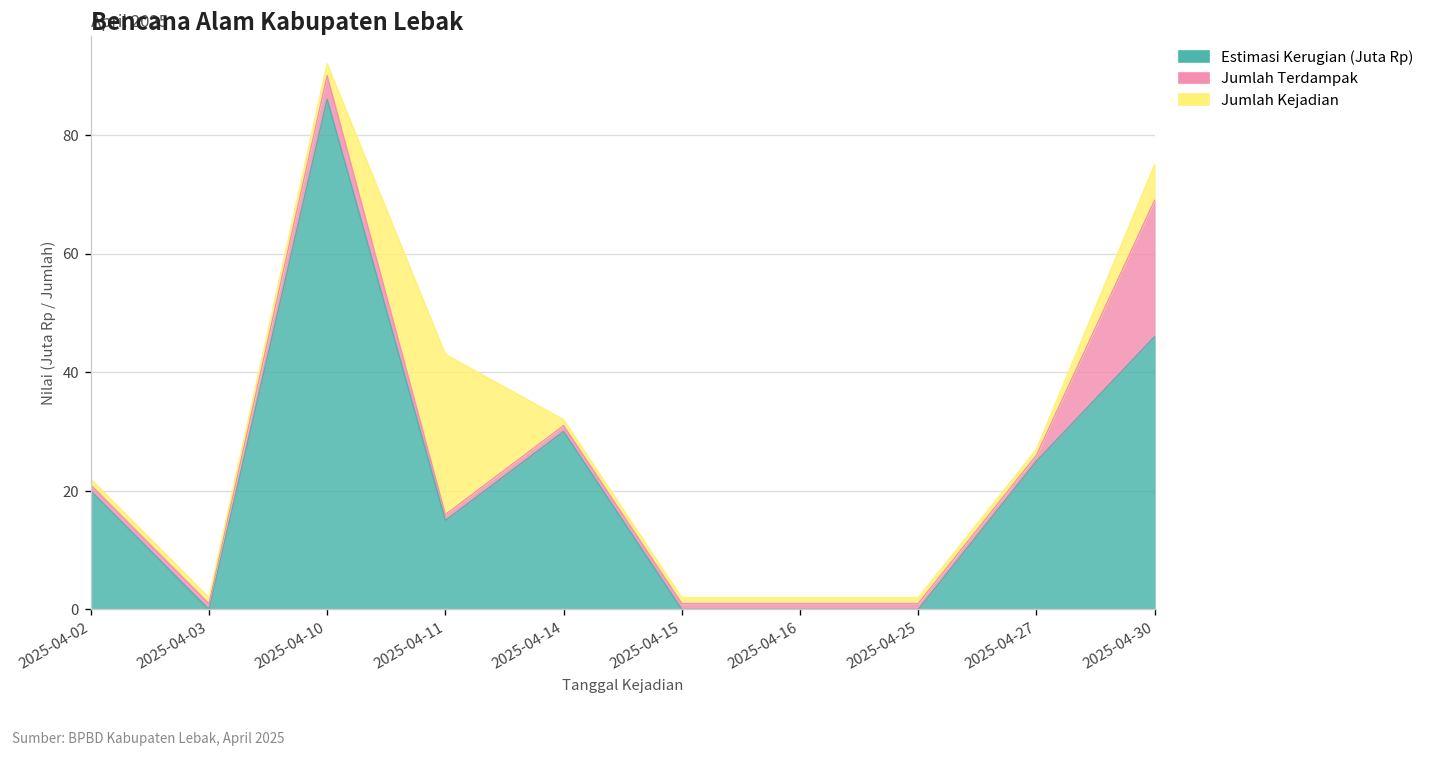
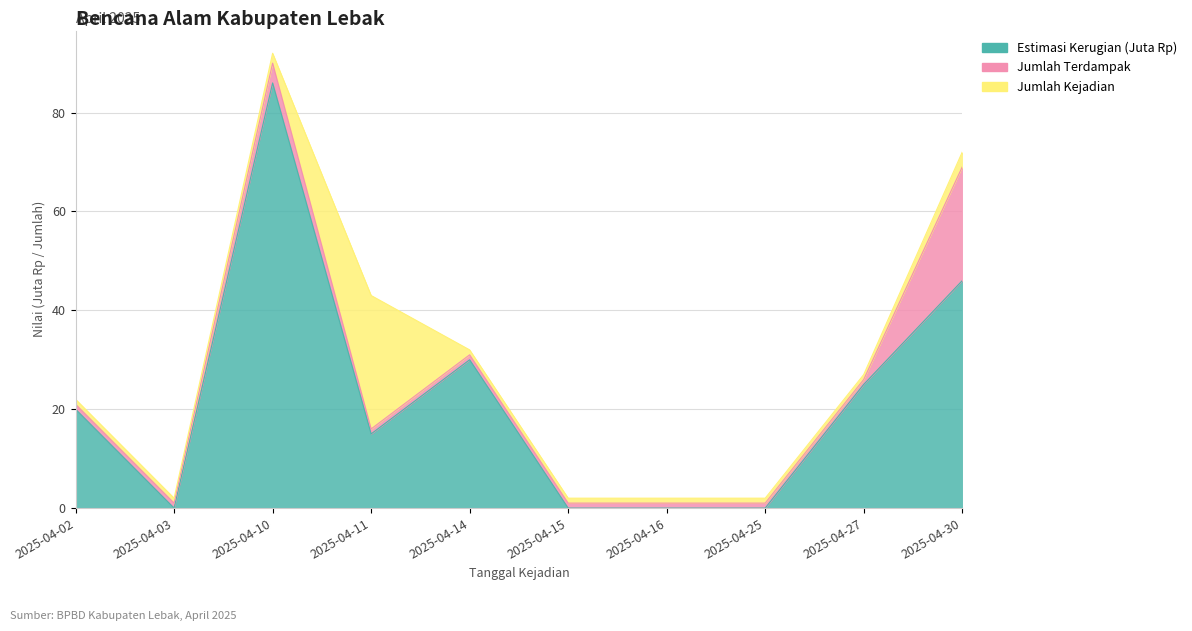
  {
    "Estimasi Kerugian (Juta Rp)": {
      "2025-04-02": 20,
      "2025-04-03": 0,
      "2025-04-10": 86,
      "2025-04-11": 15,
      "2025-04-14": 30,
      "2025-04-15": 0,
      "2025-04-16": 0,
      "2025-04-25": 0,
      "2025-04-27": 25,
      "2025-04-30": 46
    },
    "Jumlah Terdampak": {
      "2025-04-02": 1,
      "2025-04-03": 1,
      "2025-04-10": 4,
      "2025-04-11": 1,
      "2025-04-14": 1,
      "2025-04-15": 1,
      "2025-04-16": 1,
      "2025-04-25": 1,
      "2025-04-27": 1,
      "2025-04-30": 23
    },
    "Jumlah Kejadian": {
      "2025-04-02": 1,
      "2025-04-03": 1,
      "2025-04-10": 2,
      "2025-04-11": 27,
      "2025-04-14": 1,
      "2025-04-15": 1,
      "2025-04-16": 1,
      "2025-04-25": 1,
      "2025-04-27": 1,
-     "2025-04-30": 6
+     "2025-04-30": 3
    }
  }
